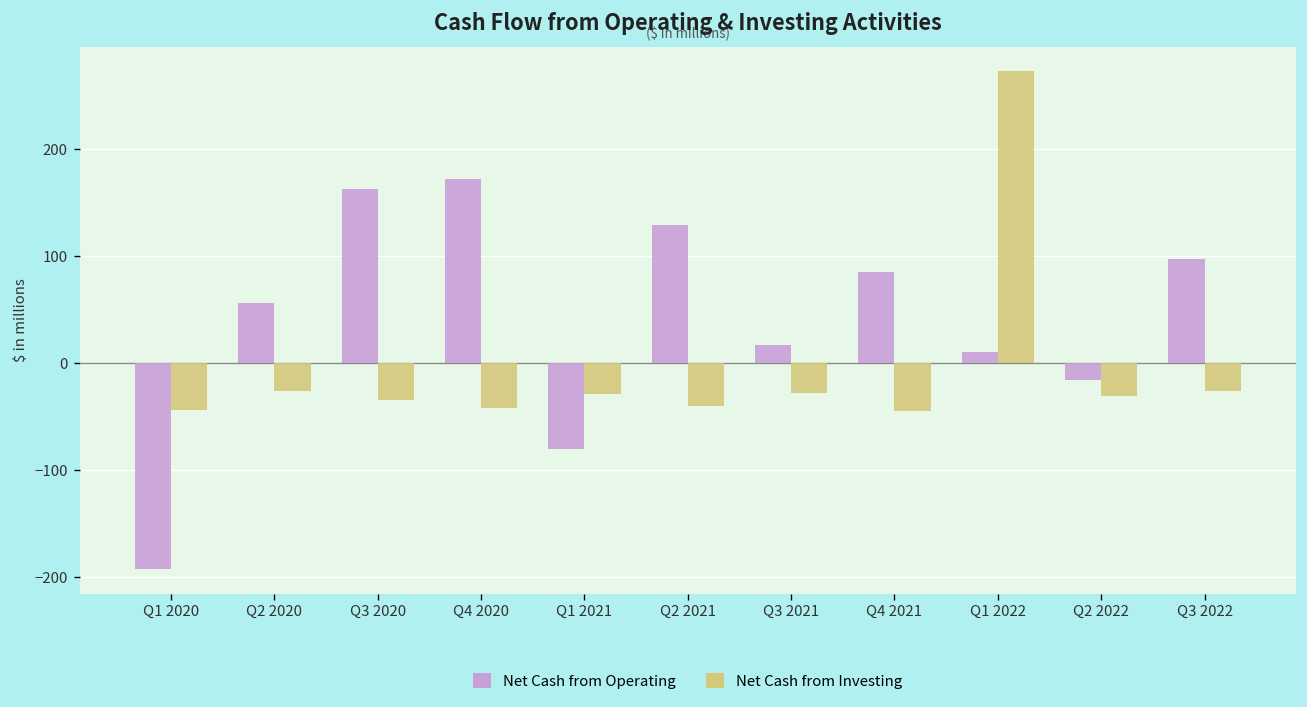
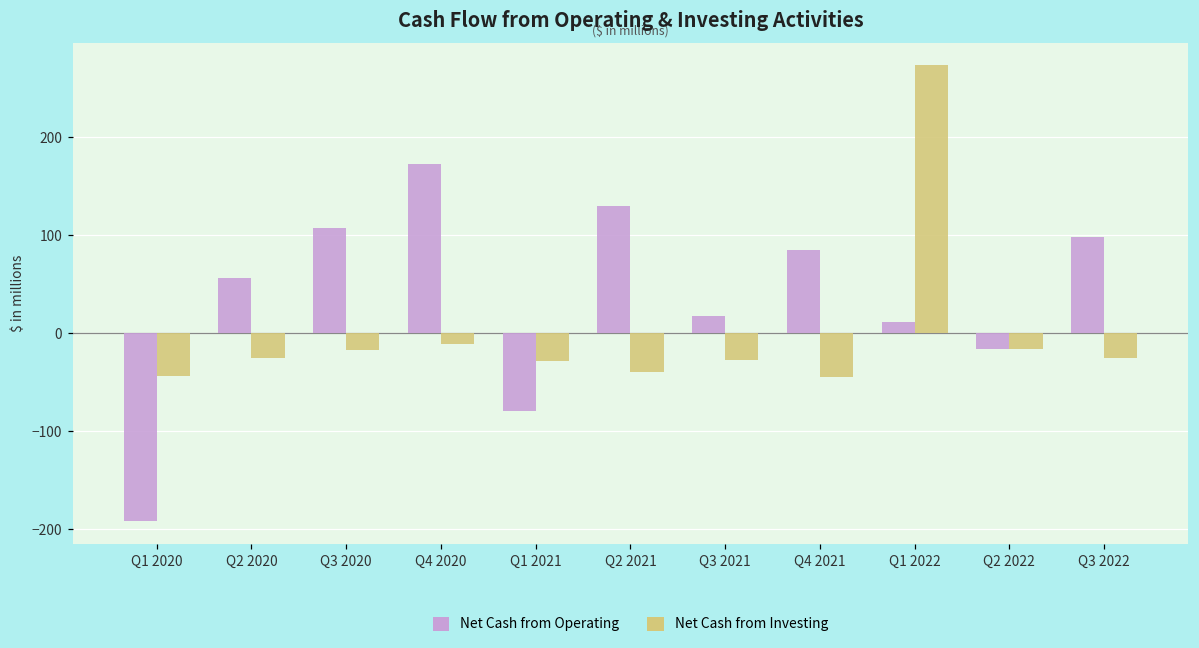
  {
    "Net Cash from Operating": {
      "Q1 2020": -190,
      "Q2 2020": 60,
-     "Q3 2020": 160,
+     "Q3 2020": 110,
      "Q4 2020": 170,
      "Q1 2021": -80,
      "Q2 2021": 130,
      "Q3 2021": 20,
      "Q4 2021": 90,
      "Q1 2022": 10,
      "Q2 2022": -20,
      "Q3 2022": 100
    },
    "Net Cash from Investing": {
      "Q1 2020": -40,
      "Q2 2020": -30,
-     "Q3 2020": -30,
-     "Q4 2020": -40,
+     "Q3 2020": -20,
+     "Q4 2020": -10,
      "Q1 2021": -30,
      "Q2 2021": -40,
      "Q3 2021": -30,
      "Q4 2021": -50,
      "Q1 2022": 270,
-     "Q2 2022": -30,
+     "Q2 2022": -20,
      "Q3 2022": -30
    }
  }
